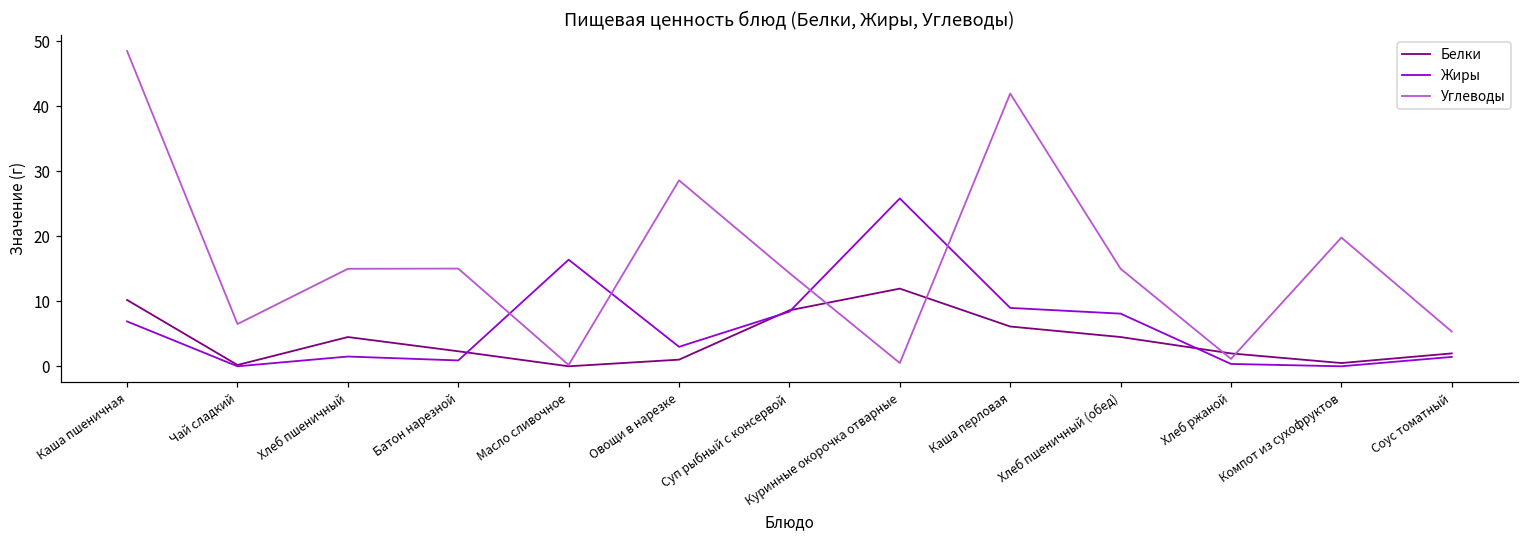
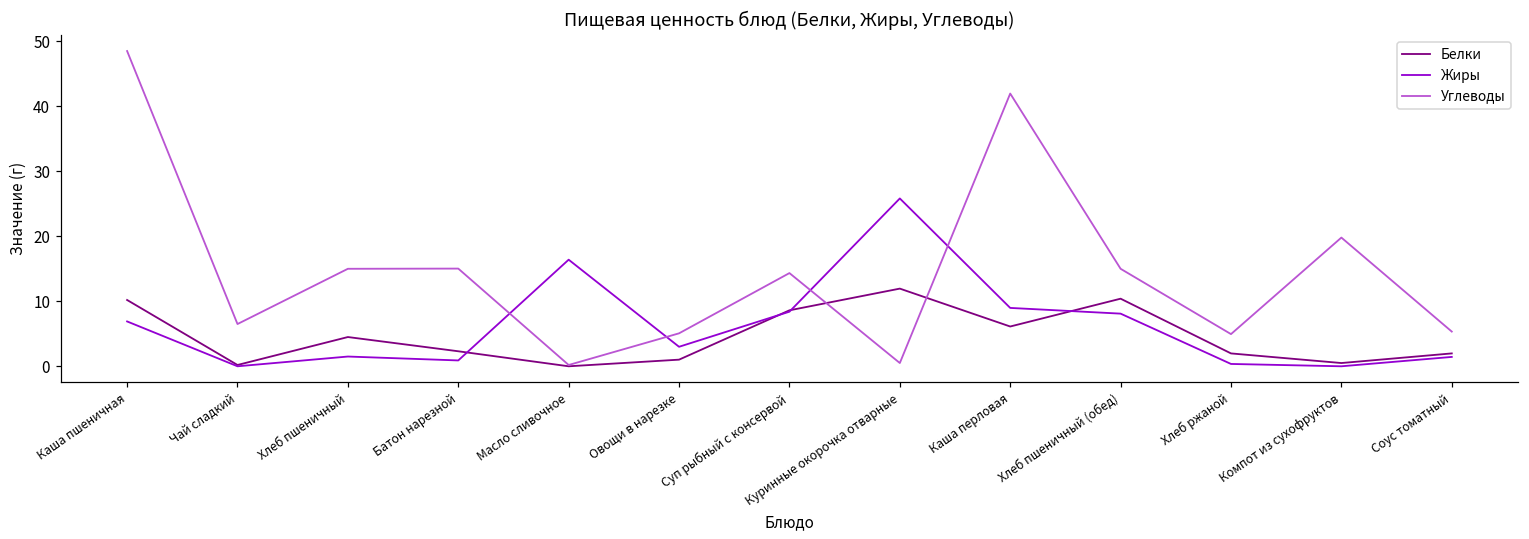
  {
    "Белки": {
      "Каша пшеничная": 10,
      "Хлеб пшеничный": 5,
      "Батон нарезной": 2,
      "Овощи в нарезке": 1,
      "Куринные окорочка отварные": 12,
      "Каша перловая": 6,
-     "Хлеб пшеничный (обед)": 5,
+     "Хлеб пшеничный (обед)": 10,
      "Хлеб ржаной": 2,
      "Компот из сухофруктов": 1,
      "Соус томатный": 2
    },
    "Жиры": {
      "Каша пшеничная": 7,
      "Хлеб пшеничный": 2,
      "Батон нарезной": 1,
      "Масло сливочное": 16,
      "Овощи в нарезке": 3,
      "Куринные окорочка отварные": 26,
      "Каша перловая": 9,
      "Хлеб пшеничный (обед)": 8,
      "Хлеб ржаной": 0,
      "Компот из сухофруктов": 0,
      "Соус томатный": 1
    },
    "Углеводы": {
      "Каша пшеничная": 49,
      "Чай сладкий": 7,
      "Хлеб пшеничный": 15,
      "Батон нарезной": 15,
-     "Овощи в нарезке": 29,
+     "Овощи в нарезке": 5,
      "Суп рыбный с консервой": 14,
      "Куринные окорочка отварные": 1,
      "Каша перловая": 42,
      "Хлеб пшеничный (обед)": 15,
-     "Хлеб ржаной": 1,
+     "Хлеб ржаной": 5,
      "Компот из сухофруктов": 20,
      "Соус томатный": 5
    }
  }
